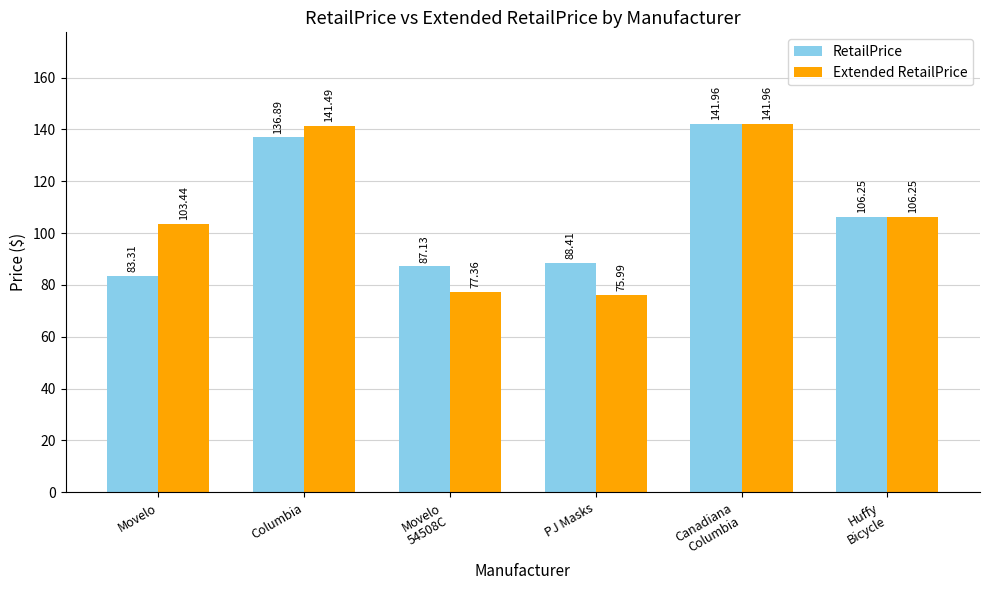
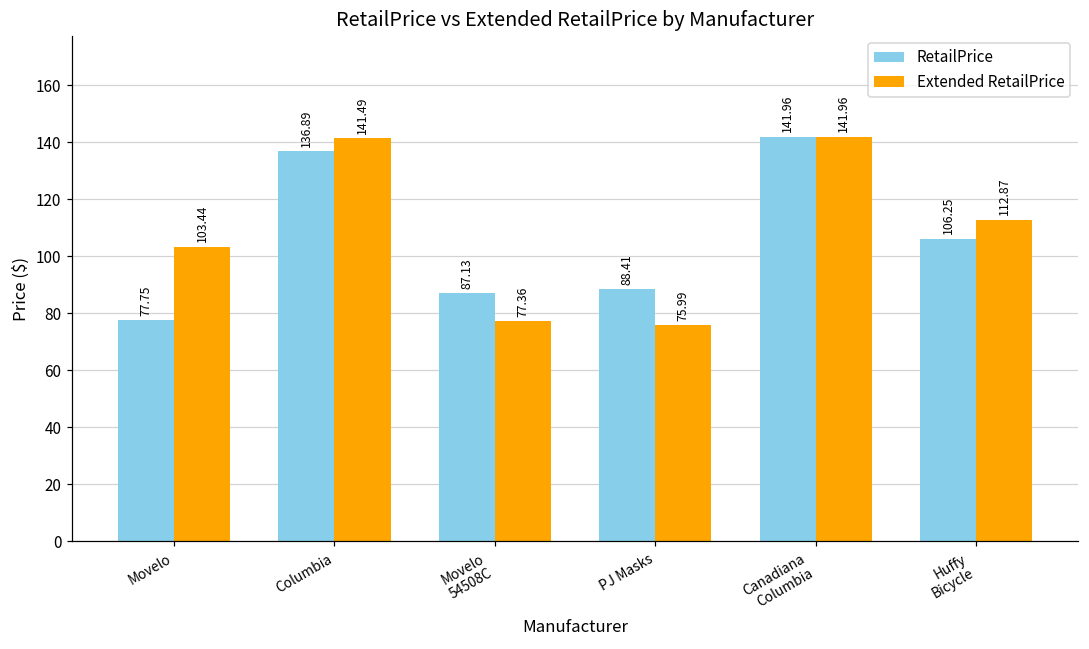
  {
    "RetailPrice": {
-     "Movelo": 83.31,
+     "Movelo": 77.75,
      "Columbia": 136.89,
      "Movelo 54508C": 87.13,
      "PJ Masks": 88.41,
      "Canadiana Columbia": 141.96,
      "Huffy Bicycle": 106.25
    },
    "Extended RetailPrice": {
      "Movelo": 103.44,
      "Columbia": 141.49,
      "Movelo 54508C": 77.36,
      "PJ Masks": 75.99,
      "Canadiana Columbia": 141.96,
-     "Huffy Bicycle": 106.25
+     "Huffy Bicycle": 112.87
    }
  }
